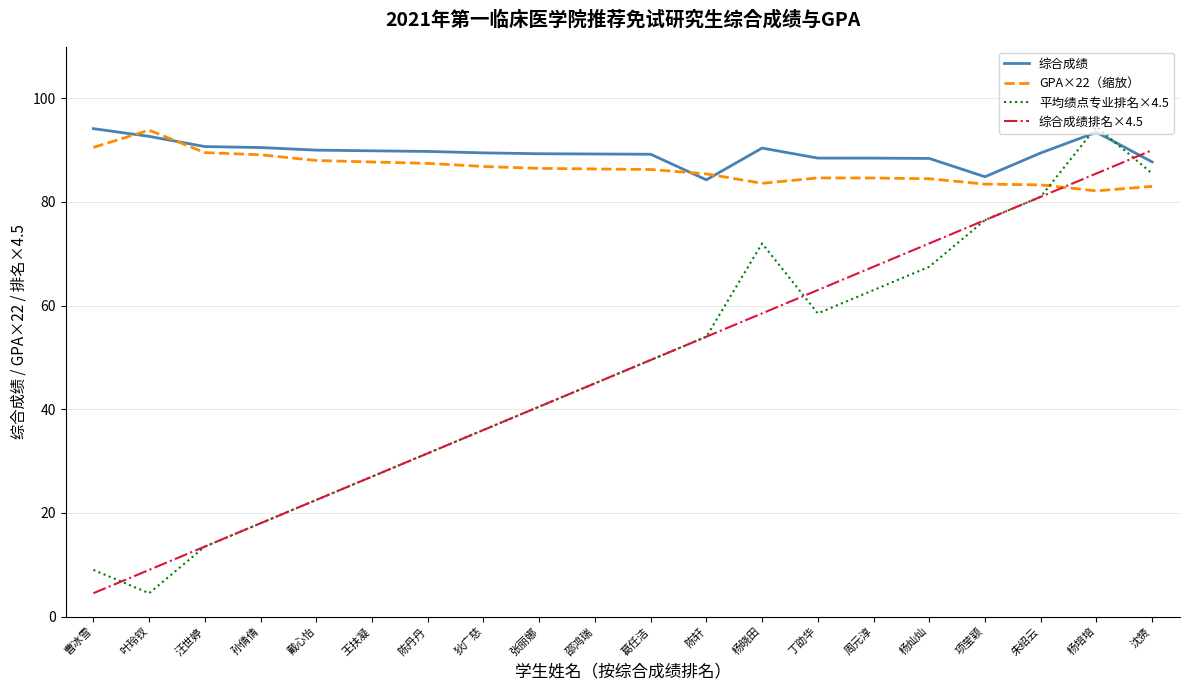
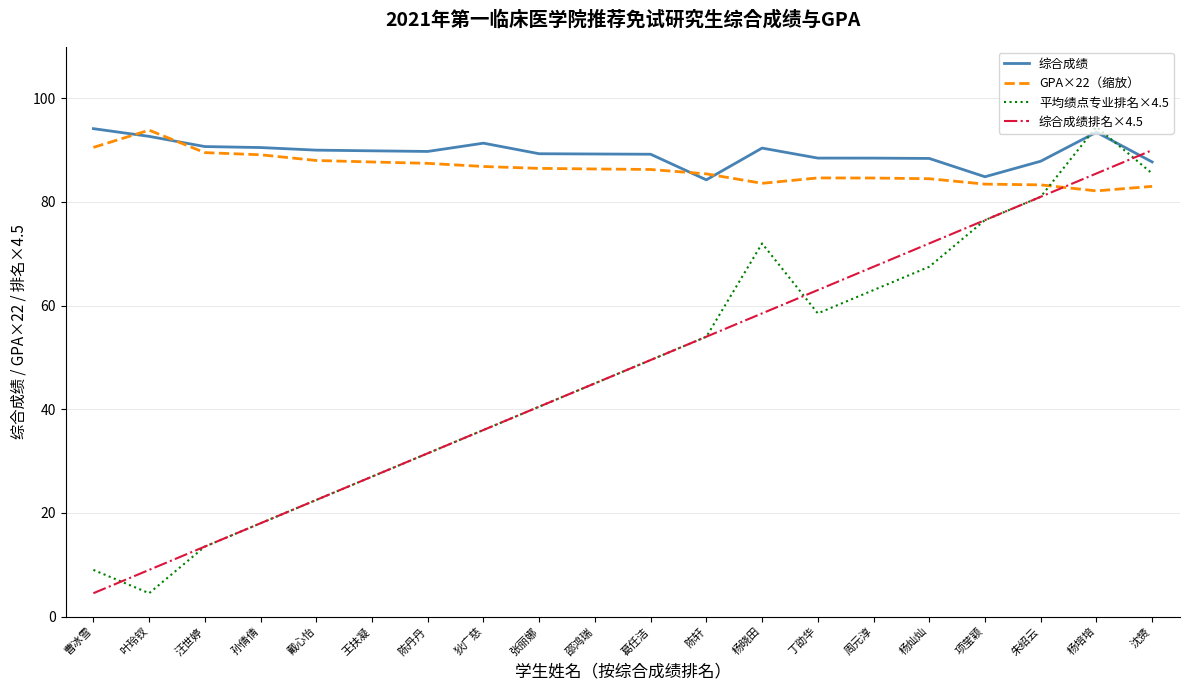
  {
    "综合成绩": {
      "曹冰雪": 94,
      "叶玲钗": 93,
      "汪世婷": 91,
      "孙倩倩": 91,
      "戴心怡": 90,
      "王扶凝": 90,
      "陈丹丹": 90,
-     "狄广慈": 89,
+     "狄广慈": 91,
      "张丽娜": 89,
      "邵鸿瑞": 89,
      "葛任洁": 89,
      "陈轩": 84,
      "杨晓田": 90,
      "丁劭华": 88,
      "周元淳": 88,
      "杨灿灿": 88,
      "项莹颖": 85,
-     "朱绍云": 89,
+     "朱绍云": 88,
      "沈赟": 88
    },
    "GPA×22（缩放）": {
      "曹冰雪": 91,
      "叶玲钗": 94,
      "汪世婷": 90,
      "孙倩倩": 89,
      "戴心怡": 88,
      "王扶凝": 88,
      "陈丹丹": 87,
      "狄广慈": 87,
      "张丽娜": 86,
      "邵鸿瑞": 86,
      "葛任洁": 86,
      "陈轩": 85,
      "杨晓田": 84,
      "丁劭华": 85,
      "周元淳": 85,
      "杨灿灿": 84,
      "项莹颖": 83,
      "朱绍云": 83,
      "杨培培": 82,
      "沈赟": 83
    },
    "平均绩点专业排名×4.5": {
      "曹冰雪": 9,
      "叶玲钗": 5,
      "杨晓田": 72,
      "丁劭华": 59,
      "周元淳": 63,
      "杨灿灿": 68,
      "沈赟": 86
    },
    "综合成绩排名×4.5": {
      "曹冰雪": 5,
      "叶玲钗": 9,
      "杨晓田": 59,
      "丁劭华": 63,
      "周元淳": 68,
      "杨灿灿": 72,
      "杨培培": 86,
      "沈赟": 90
    }
  }
